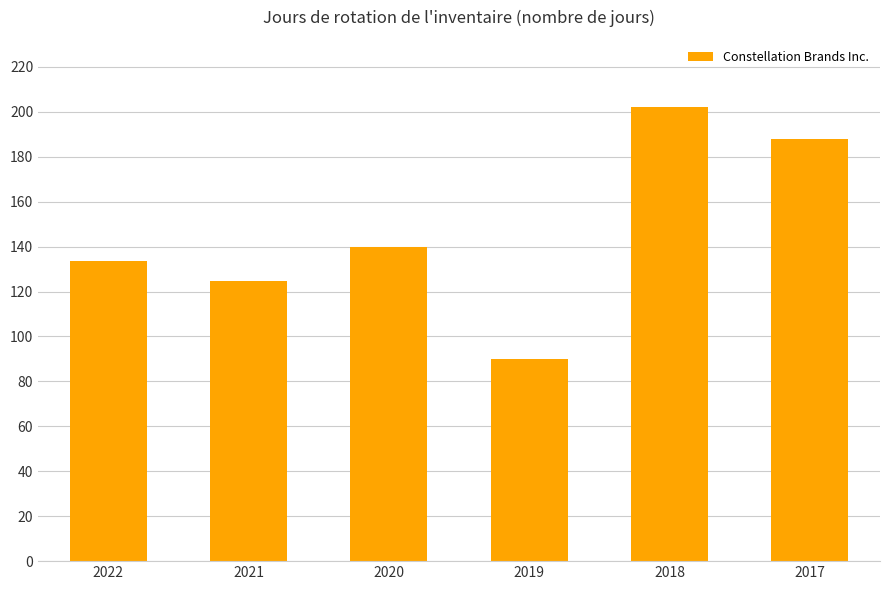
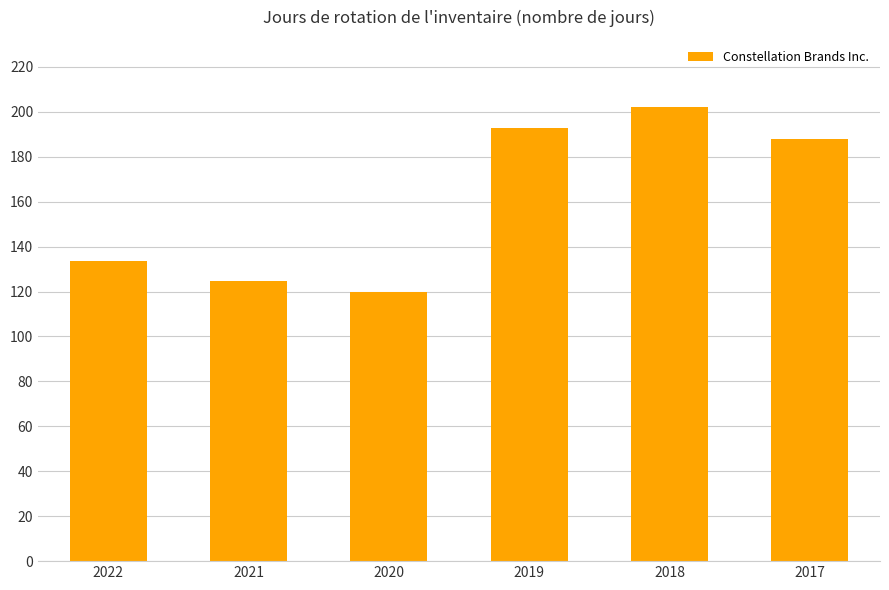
  {
    "2022": 134,
    "2021": 125,
-   "2020": 140,
-   "2019": 90,
+   "2020": 120,
+   "2019": 193,
    "2018": 202,
    "2017": 188
  }
